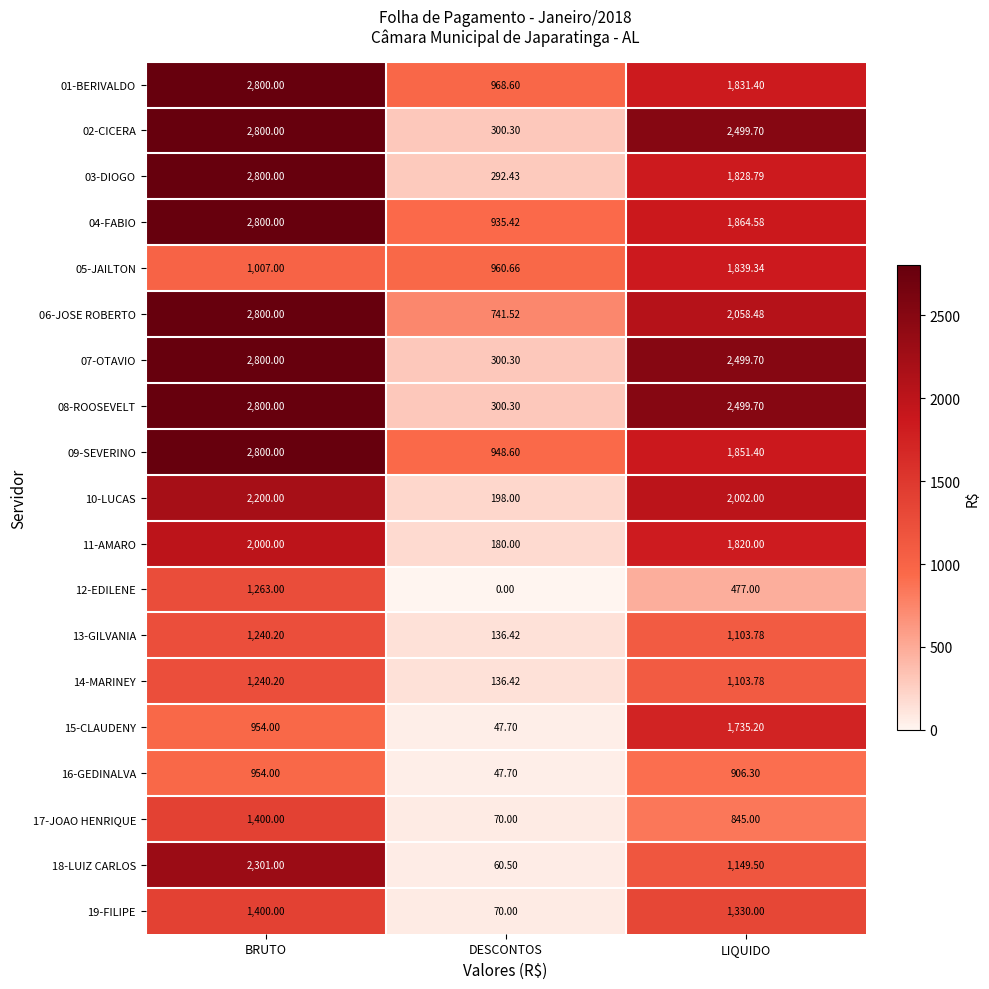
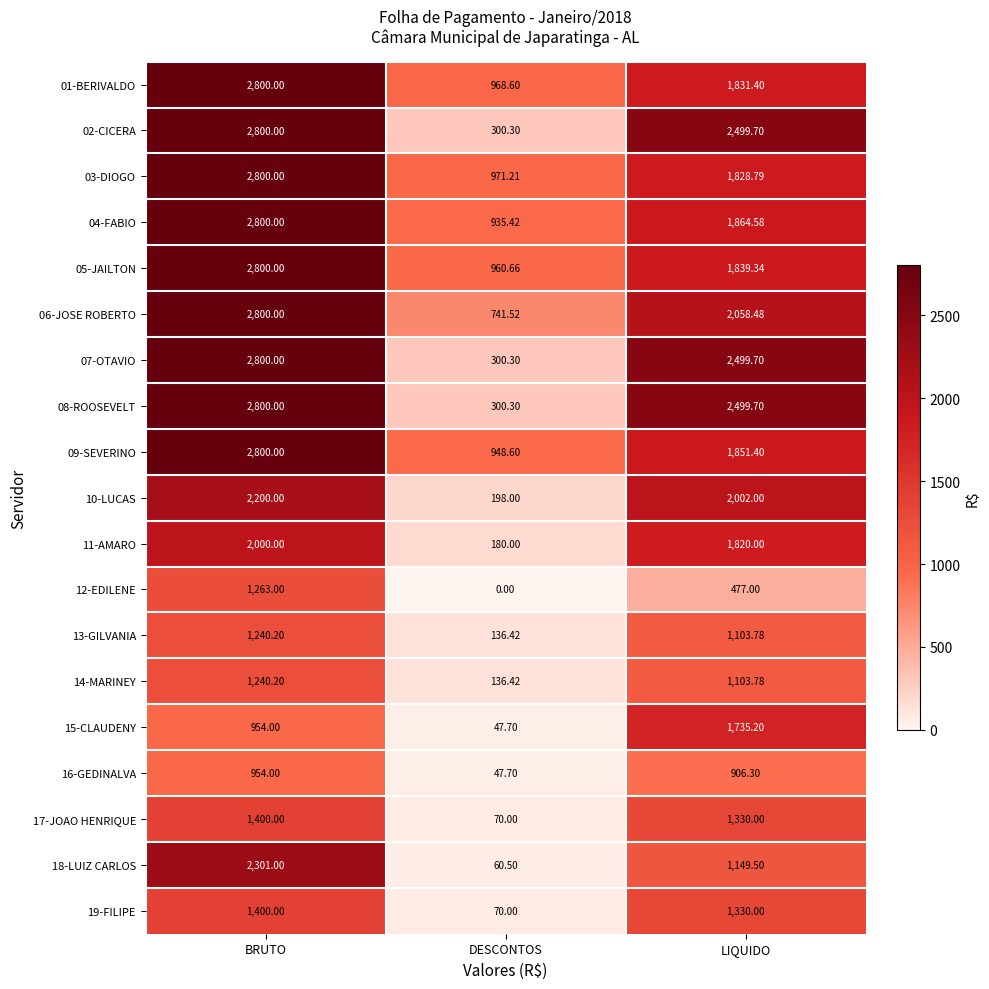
  {
    "01-BERIVALDO": {
      "BRUTO": "2,800.00",
      "DESCONTOS": "968.60",
      "LIQUIDO": "1,831.40"
    },
    "02-CICERA": {
      "BRUTO": "2,800.00",
      "DESCONTOS": "300.30",
      "LIQUIDO": "2,499.70"
    },
    "03-DIOGO": {
      "BRUTO": "2,800.00",
-     "DESCONTOS": "292.43",
+     "DESCONTOS": "971.21",
      "LIQUIDO": "1,828.79"
    },
    "04-FABIO": {
      "BRUTO": "2,800.00",
      "DESCONTOS": "935.42",
      "LIQUIDO": "1,864.58"
    },
    "05-JAILTON": {
-     "BRUTO": "1,007.00",
+     "BRUTO": "2,800.00",
      "DESCONTOS": "960.66",
      "LIQUIDO": "1,839.34"
    },
    "06-JOSE ROBERTO": {
      "BRUTO": "2,800.00",
      "DESCONTOS": "741.52",
      "LIQUIDO": "2,058.48"
    },
    "07-OTAVIO": {
      "BRUTO": "2,800.00",
      "DESCONTOS": "300.30",
      "LIQUIDO": "2,499.70"
    },
    "08-ROOSEVELT": {
      "BRUTO": "2,800.00",
      "DESCONTOS": "300.30",
      "LIQUIDO": "2,499.70"
    },
    "09-SEVERINO": {
      "BRUTO": "2,800.00",
      "DESCONTOS": "948.60",
      "LIQUIDO": "1,851.40"
    },
    "10-LUCAS": {
      "BRUTO": "2,200.00",
      "DESCONTOS": "198.00",
      "LIQUIDO": "2,002.00"
    },
    "11-AMARO": {
      "BRUTO": "2,000.00",
      "DESCONTOS": "180.00",
      "LIQUIDO": "1,820.00"
    },
    "12-EDILENE": {
      "BRUTO": "1,263.00",
      "DESCONTOS": "0.00",
      "LIQUIDO": "477.00"
    },
    "13-GILVANIA": {
      "BRUTO": "1,240.20",
      "DESCONTOS": "136.42",
      "LIQUIDO": "1,103.78"
    },
    "14-MARINEY": {
      "BRUTO": "1,240.20",
      "DESCONTOS": "136.42",
      "LIQUIDO": "1,103.78"
    },
    "15-CLAUDENY": {
      "BRUTO": "954.00",
      "DESCONTOS": "47.70",
      "LIQUIDO": "1,735.20"
    },
    "16-GEDINALVA": {
      "BRUTO": "954.00",
      "DESCONTOS": "47.70",
      "LIQUIDO": "906.30"
    },
    "17-JOAO HENRIQUE": {
      "BRUTO": "1,400.00",
      "DESCONTOS": "70.00",
-     "LIQUIDO": "845.00"
+     "LIQUIDO": "1,330.00"
    },
    "18-LUIZ CARLOS": {
      "BRUTO": "2,301.00",
      "DESCONTOS": "60.50",
      "LIQUIDO": "1,149.50"
    },
    "19-FILIPE": {
      "BRUTO": "1,400.00",
      "DESCONTOS": "70.00",
      "LIQUIDO": "1,330.00"
    }
  }
